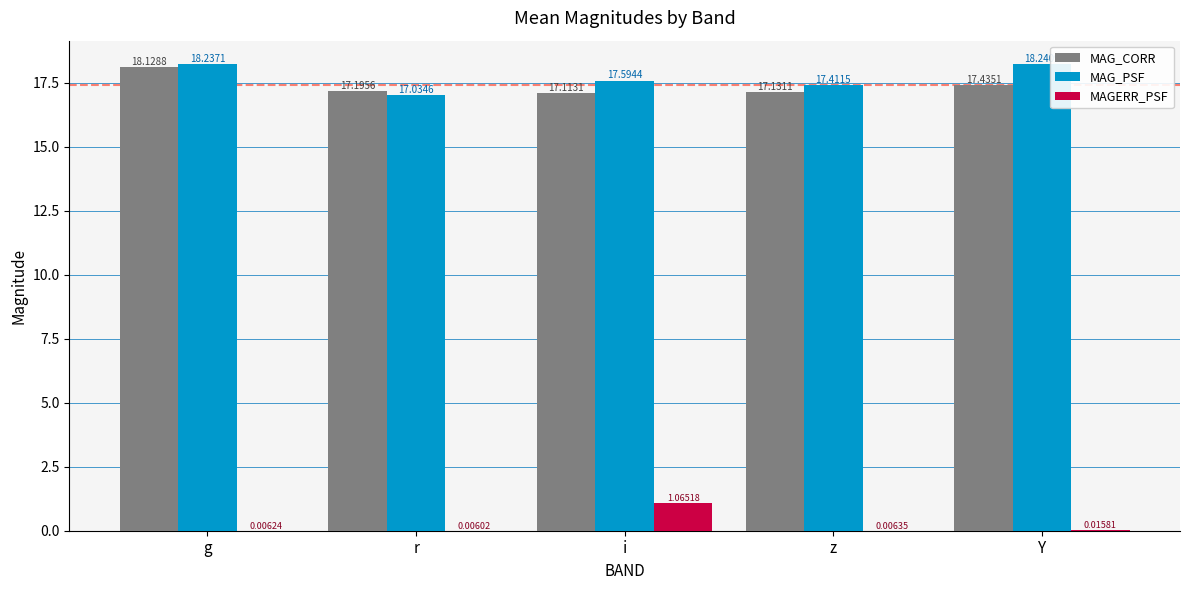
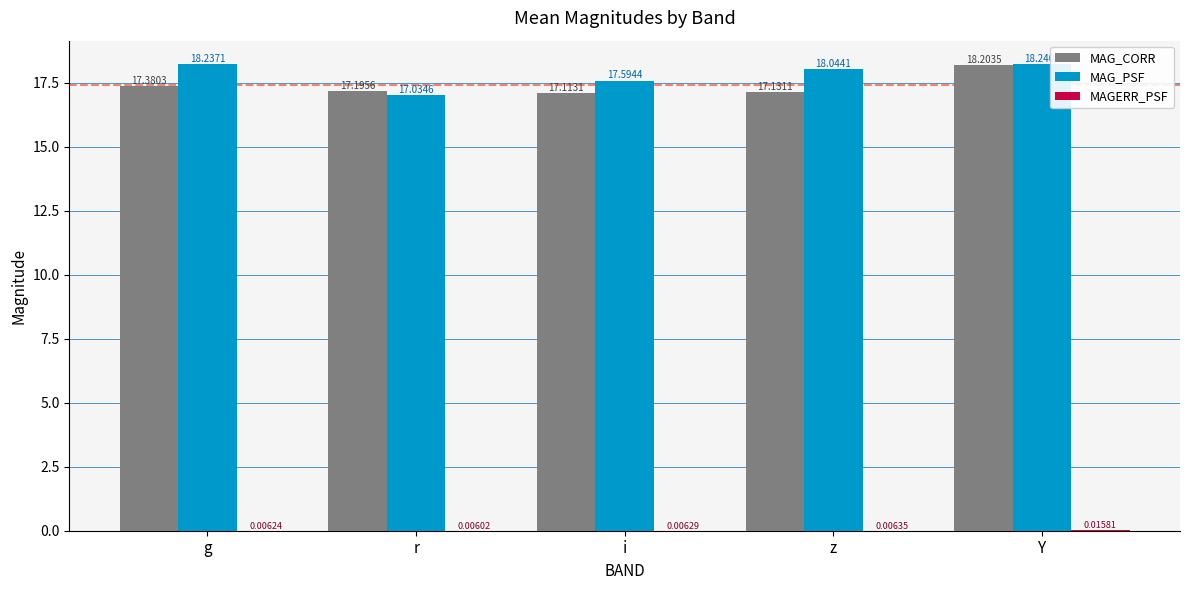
  {
    "MAG_CORR": {
-     "g": 18.1288,
+     "g": 17.3803,
      "r": 17.1956,
      "i": 17.1131,
      "z": 17.1311,
-     "Y": 17.4351
+     "Y": 18.2035
    },
    "MAG_PSF": {
      "g": 18.2371,
      "r": 17.0346,
      "i": 17.5944,
-     "z": 17.4115
+     "z": 18.0441
    },
    "MAGERR_PSF": {
      "g": 0.00624,
      "r": 0.00602,
-     "i": 1.06518,
+     "i": 0.00629,
      "z": 0.00635,
      "Y": 0.01581
    }
  }
